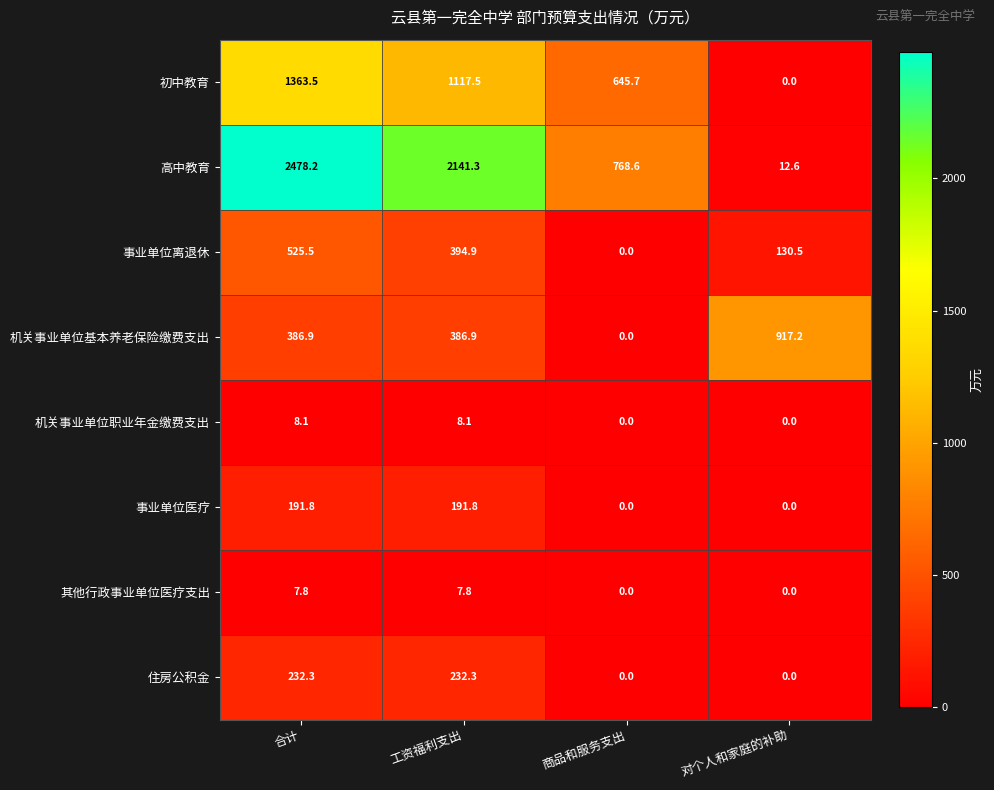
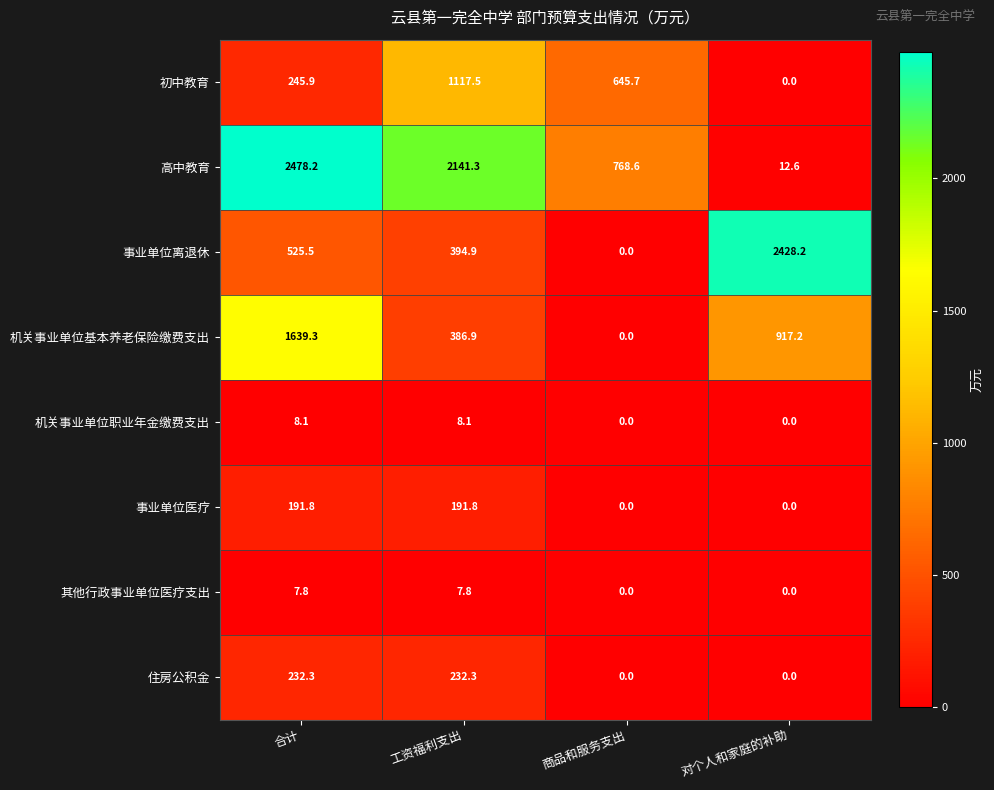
  {
    "初中教育": {
-     "合计": 1363.5,
+     "合计": 245.9,
      "工资福利支出": 1117.5,
      "商品和服务支出": 645.7,
      "对个人和家庭的补助": 0.0
    },
    "高中教育": {
      "合计": 2478.2,
      "工资福利支出": 2141.3,
      "商品和服务支出": 768.6,
      "对个人和家庭的补助": 12.6
    },
    "事业单位离退休": {
      "合计": 525.5,
      "工资福利支出": 394.9,
      "商品和服务支出": 0.0,
-     "对个人和家庭的补助": 130.5
+     "对个人和家庭的补助": 2428.2
    },
    "机关事业单位基本养老保险缴费支出": {
-     "合计": 386.9,
+     "合计": 1639.3,
      "工资福利支出": 386.9,
      "商品和服务支出": 0.0,
      "对个人和家庭的补助": 917.2
    },
    "机关事业单位职业年金缴费支出": {
      "合计": 8.1,
      "工资福利支出": 8.1,
      "商品和服务支出": 0.0,
      "对个人和家庭的补助": 0.0
    },
    "事业单位医疗": {
      "合计": 191.8,
      "工资福利支出": 191.8,
      "商品和服务支出": 0.0,
      "对个人和家庭的补助": 0.0
    },
    "其他行政事业单位医疗支出": {
      "合计": 7.8,
      "工资福利支出": 7.8,
      "商品和服务支出": 0.0,
      "对个人和家庭的补助": 0.0
    },
    "住房公积金": {
      "合计": 232.3,
      "工资福利支出": 232.3,
      "商品和服务支出": 0.0,
      "对个人和家庭的补助": 0.0
    }
  }
